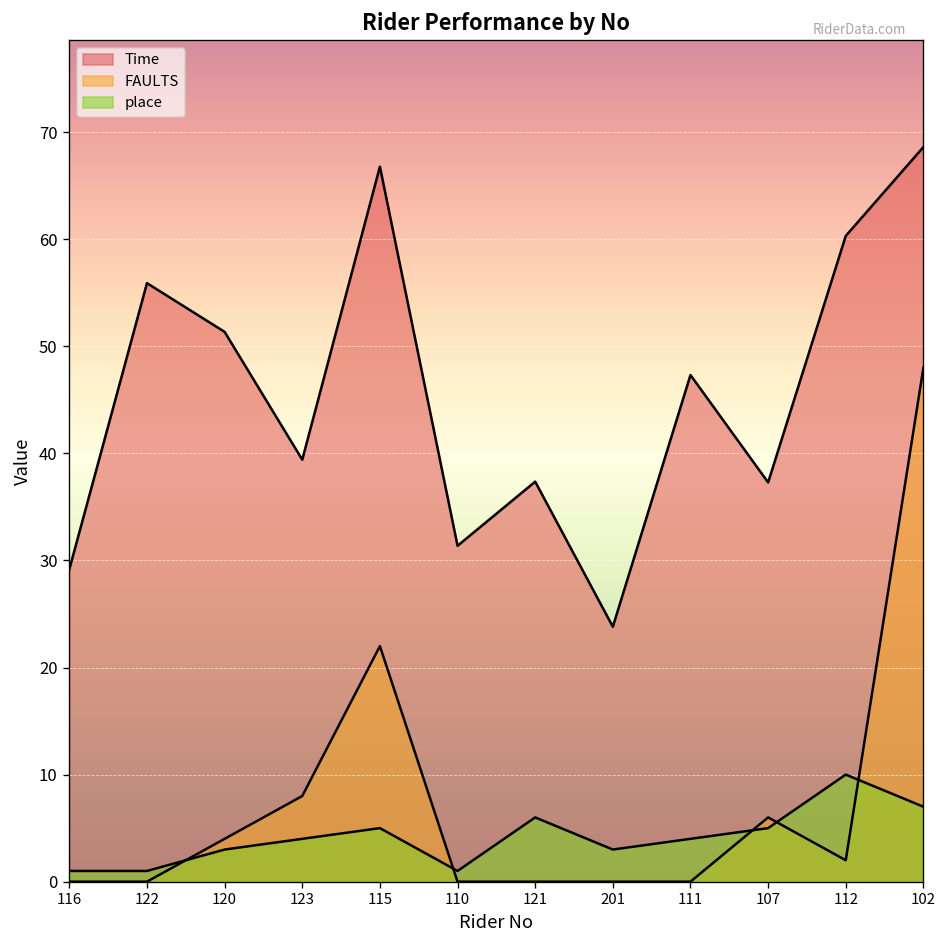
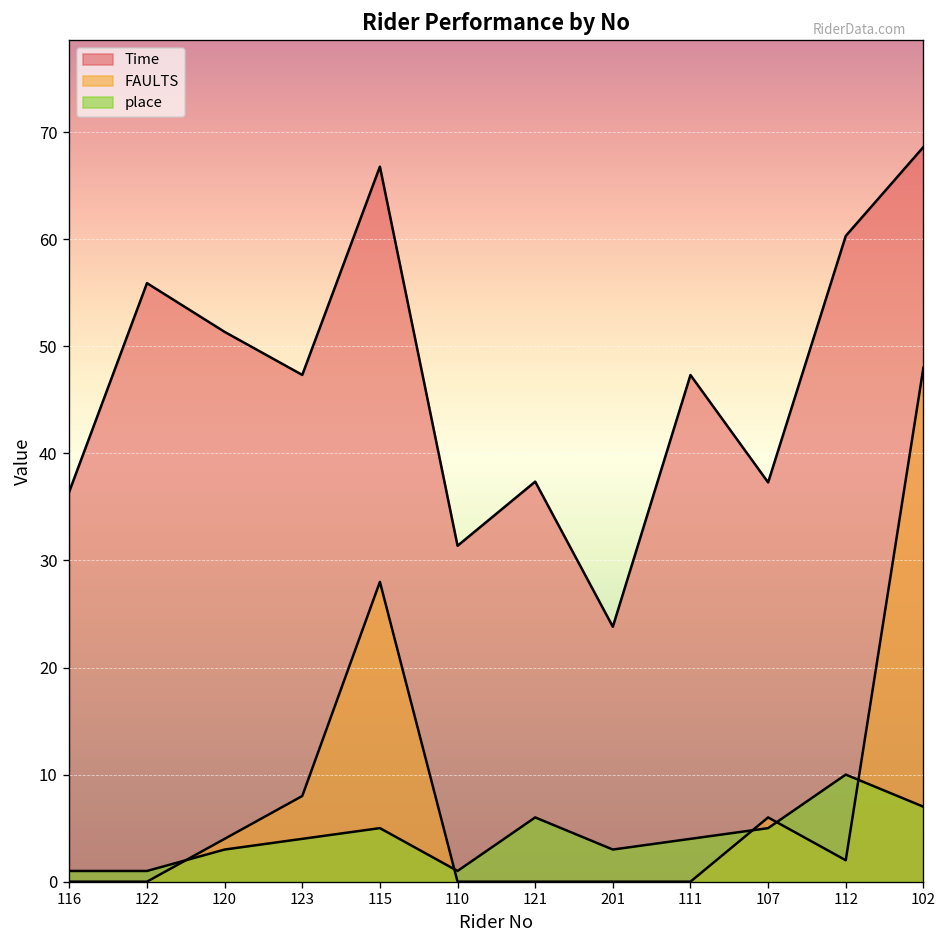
  {
    "Time": {
-     "116": 29,
+     "116": 36,
      "122": 56,
      "120": 51,
-     "123": 39,
+     "123": 47,
      "115": 67,
      "110": 31,
      "121": 37,
      "201": 24,
      "111": 47,
      "107": 37,
      "112": 60,
      "102": 69
    },
    "FAULTS": {
      "116": 0,
      "122": 0,
      "120": 4,
      "123": 8,
-     "115": 22,
+     "115": 28,
      "110": 0,
      "121": 0,
      "201": 0,
      "111": 0,
      "107": 6,
      "112": 2,
      "102": 48
    },
    "place": {
      "116": 1,
      "122": 1,
      "120": 3,
      "123": 4,
      "115": 5,
      "110": 1,
      "121": 6,
      "201": 3,
      "111": 4,
      "107": 5,
      "112": 10,
      "102": 7
    }
  }
